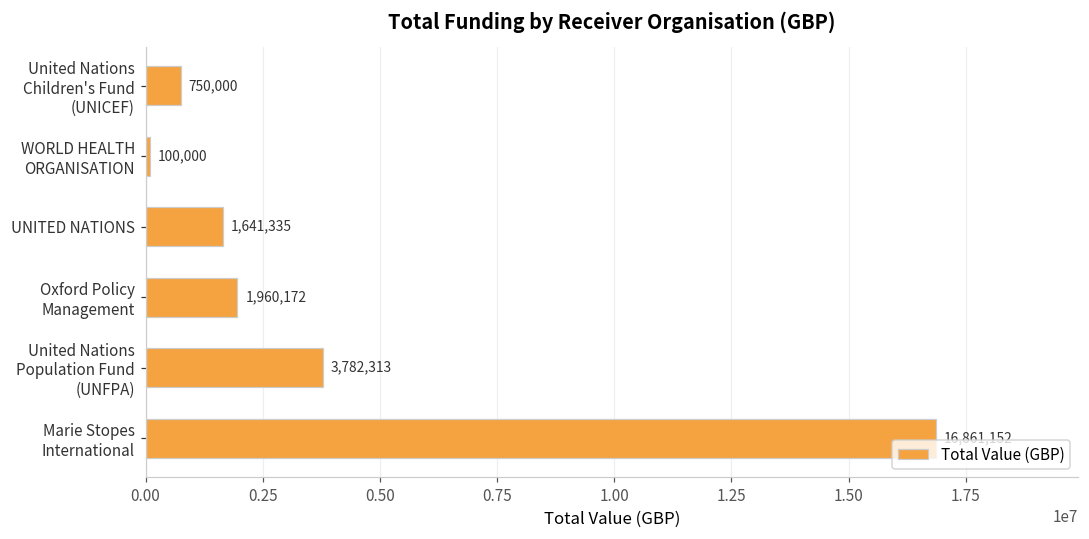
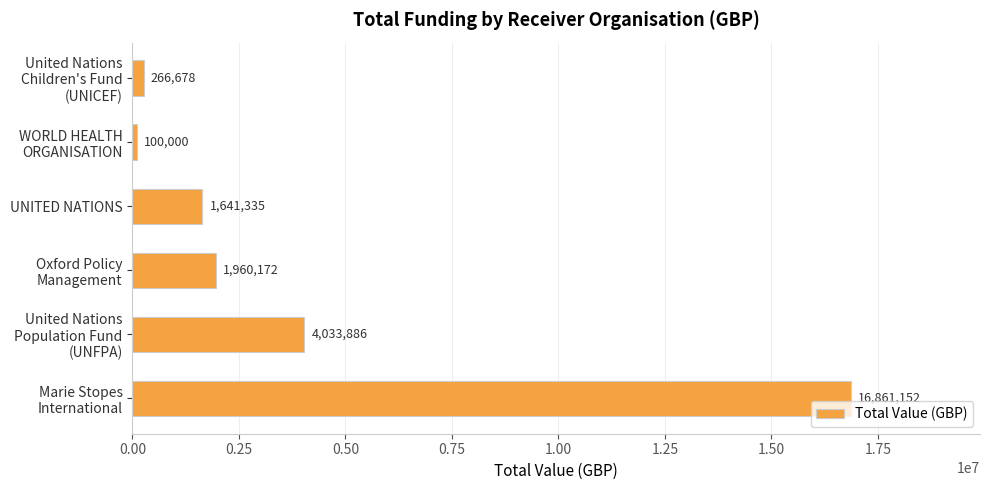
  {
-   "United Nations Children's Fund (UNICEF)": "750,000",
+   "United Nations Children's Fund (UNICEF)": "266,678",
    "WORLD HEALTH ORGANISATION": "100,000",
    "UNITED NATIONS": "1,641,335",
    "Oxford Policy Management": "1,960,172",
-   "United Nations Population Fund (UNFPA)": "3,782,313"
+   "United Nations Population Fund (UNFPA)": "4,033,886"
  }
